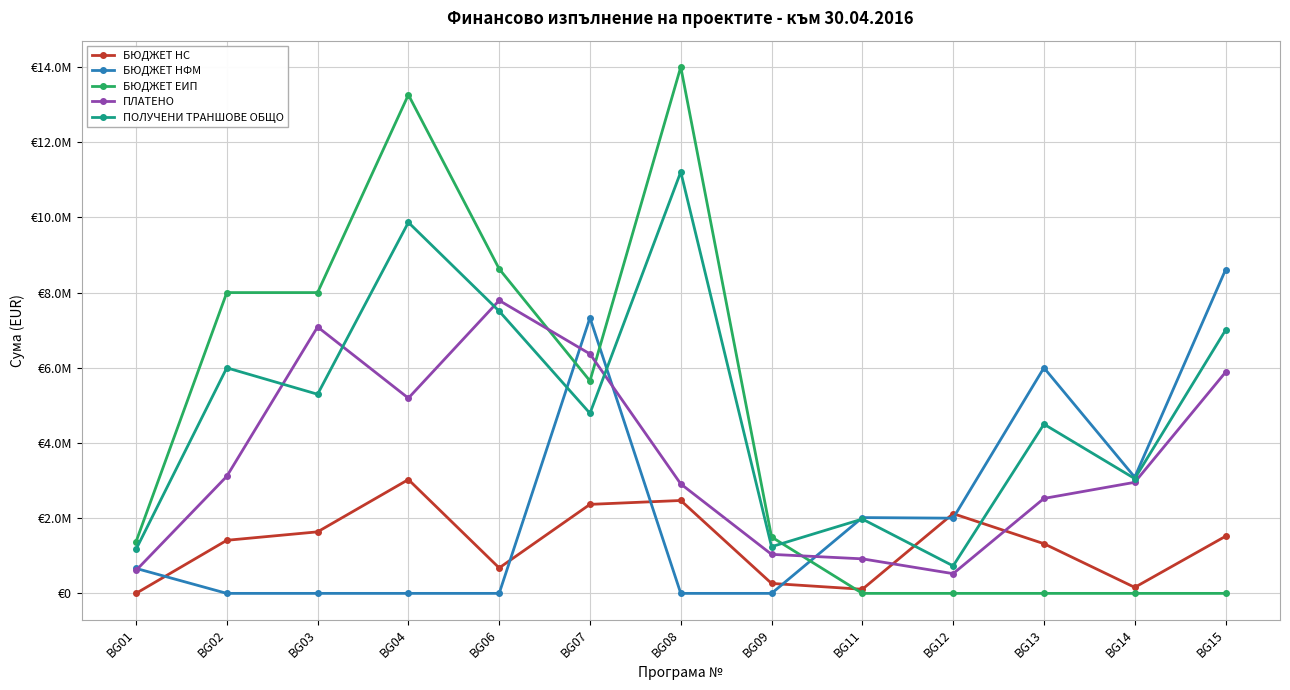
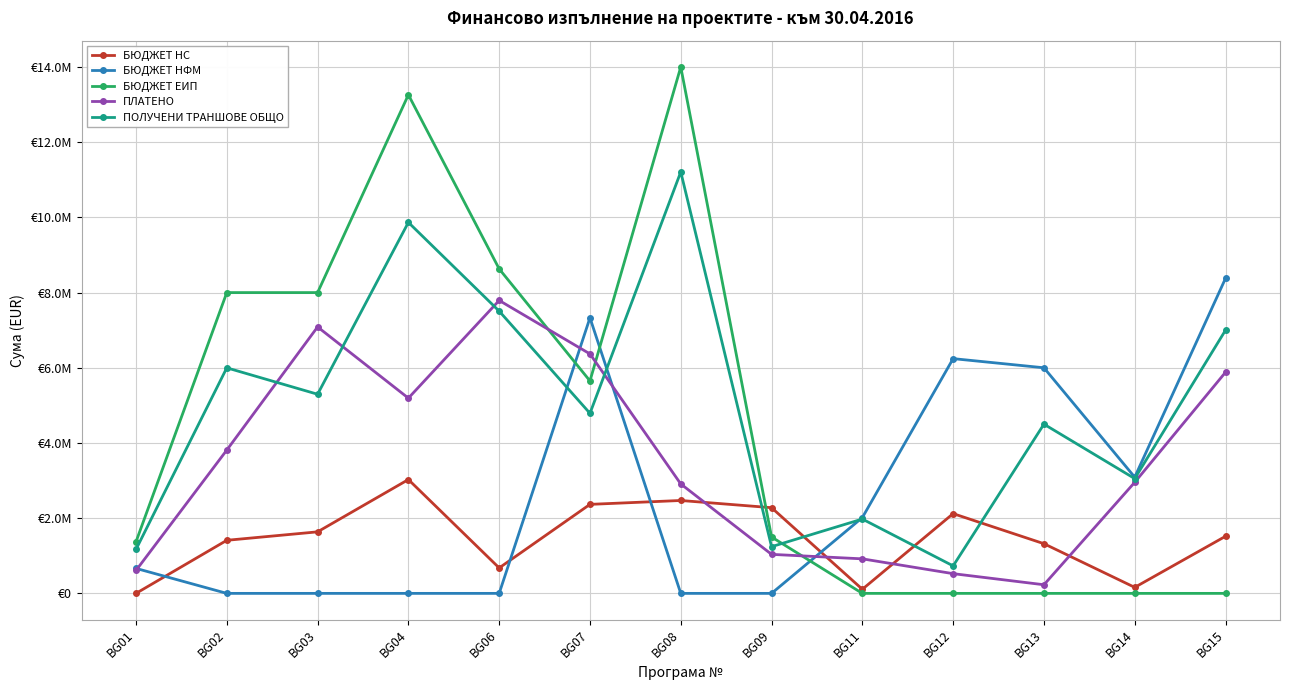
  {
    "БЮДЖЕТ НС": {
      "BG01": "€0",
      "BG02": "€1400000",
      "BG03": "€1600000",
      "BG04": "€3000000",
      "BG06": "€700000",
      "BG07": "€2400000",
      "BG08": "€2500000",
-     "BG09": "€300000",
+     "BG09": "€2300000",
      "BG11": "€100000",
      "BG12": "€2100000",
      "BG13": "€1300000",
      "BG14": "€200000",
      "BG15": "€1500000"
    },
    "БЮДЖЕТ НФМ": {
      "BG02": "€0",
      "BG03": "€0",
      "BG04": "€0",
      "BG06": "€0",
      "BG07": "€7300000",
      "BG08": "€0",
      "BG09": "€0",
-     "BG12": "€2000000",
+     "BG12": "€6200000",
      "BG13": "€6000000",
-     "BG15": "€8600000"
+     "BG15": "€8400000"
    },
    "ПЛАТЕНО": {
-     "BG02": "€3100000",
+     "BG02": "€3800000",
      "BG03": "€7100000",
      "BG04": "€5200000",
      "BG06": "€7800000",
      "BG07": "€6400000",
      "BG08": "€2900000",
      "BG09": "€1000000",
      "BG11": "€900000",
      "BG12": "€500000",
-     "BG13": "€2500000",
+     "BG13": "€200000",
      "BG14": "€3000000",
      "BG15": "€5900000"
    }
  }
